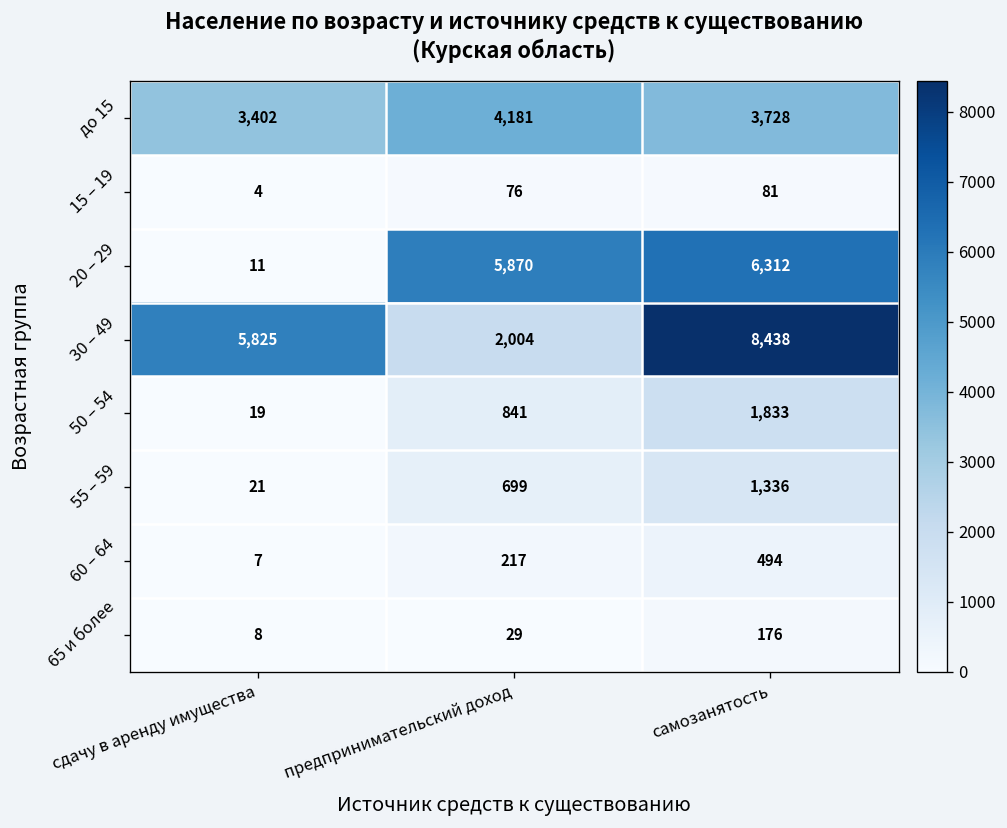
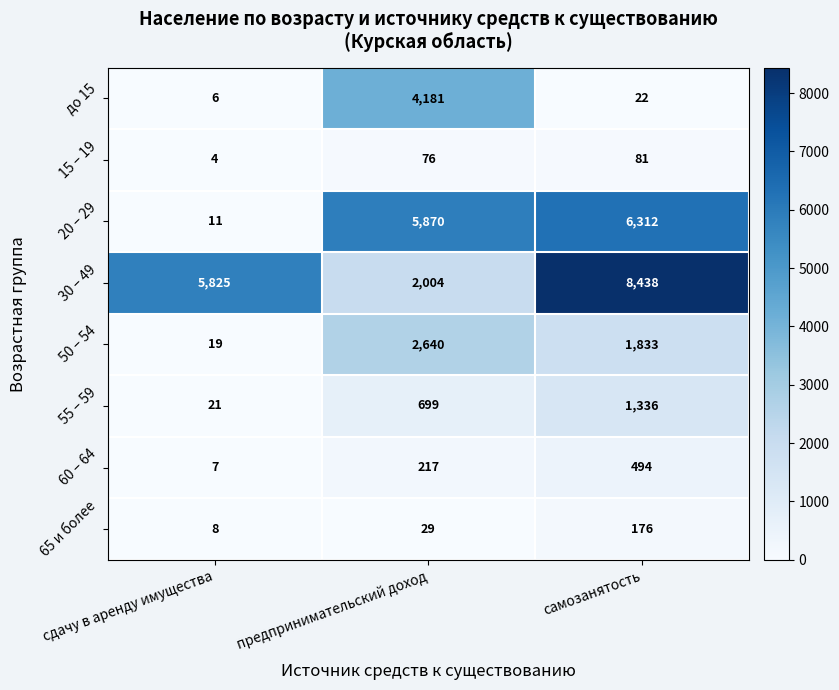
  {
    "до 15": {
-     "сдачу в аренду имущества": "3,402",
+     "сдачу в аренду имущества": "6",
      "предпринимательский доход": "4,181",
-     "самозанятость": "3,728"
+     "самозанятость": "22"
    },
    "15 – 19": {
      "сдачу в аренду имущества": "4",
      "предпринимательский доход": "76",
      "самозанятость": "81"
    },
    "20 – 29": {
      "сдачу в аренду имущества": "11",
      "предпринимательский доход": "5,870",
      "самозанятость": "6,312"
    },
    "30 – 49": {
      "сдачу в аренду имущества": "5,825",
      "предпринимательский доход": "2,004",
      "самозанятость": "8,438"
    },
    "50 – 54": {
      "сдачу в аренду имущества": "19",
-     "предпринимательский доход": "841",
+     "предпринимательский доход": "2,640",
      "самозанятость": "1,833"
    },
    "55 – 59": {
      "сдачу в аренду имущества": "21",
      "предпринимательский доход": "699",
      "самозанятость": "1,336"
    },
    "60 – 64": {
      "сдачу в аренду имущества": "7",
      "предпринимательский доход": "217",
      "самозанятость": "494"
    },
    "65 и более": {
      "сдачу в аренду имущества": "8",
      "предпринимательский доход": "29",
      "самозанятость": "176"
    }
  }
